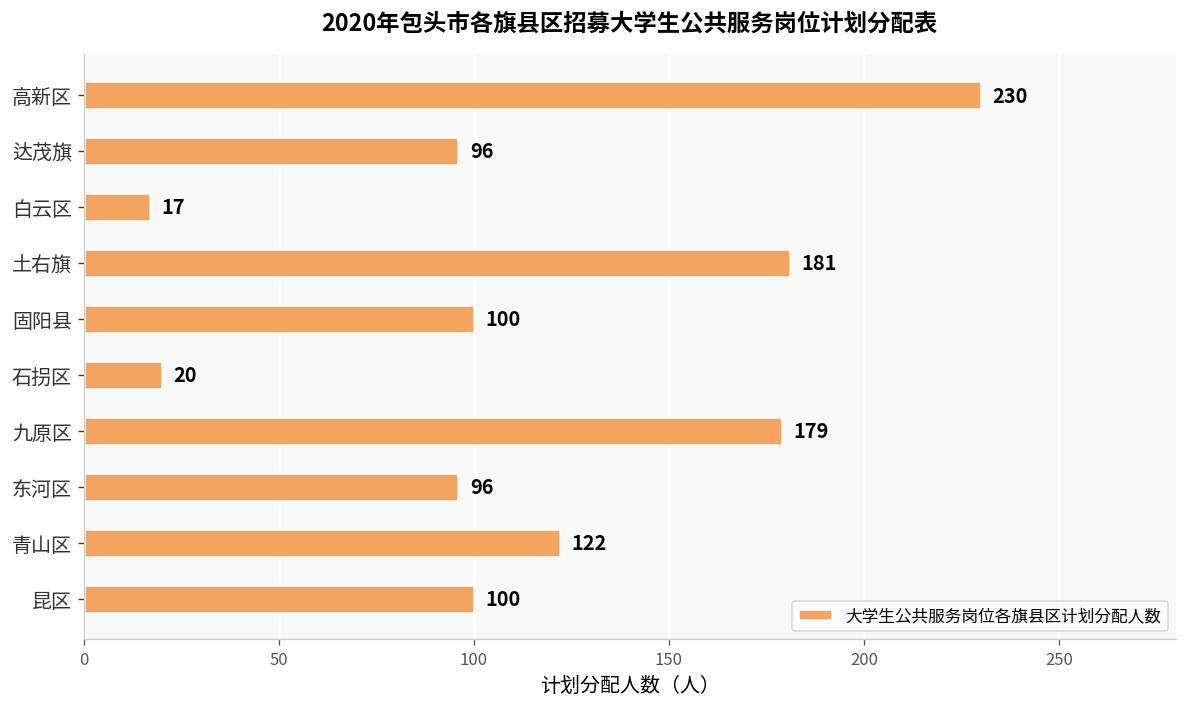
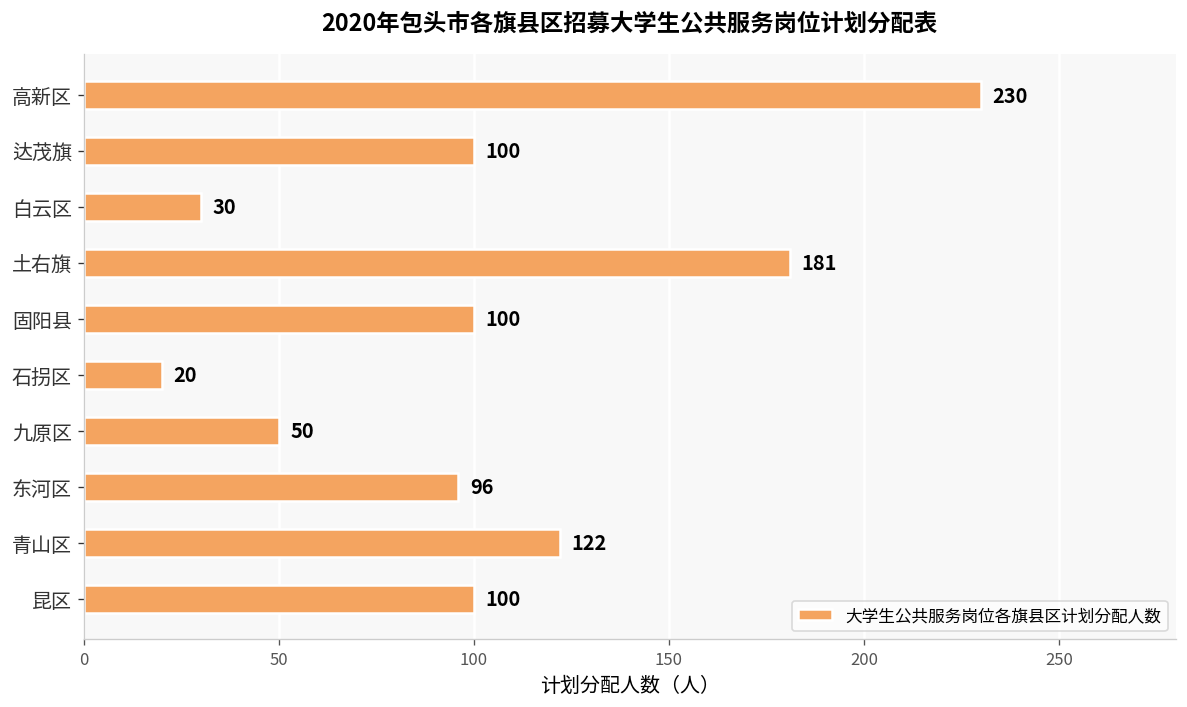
  {
    "高新区": 230,
-   "达茂旗": 96,
-   "白云区": 17,
+   "达茂旗": 100,
+   "白云区": 30,
    "土右旗": 181,
    "固阳县": 100,
    "石拐区": 20,
-   "九原区": 179,
+   "九原区": 50,
    "东河区": 96,
    "青山区": 122,
    "昆区": 100
  }
